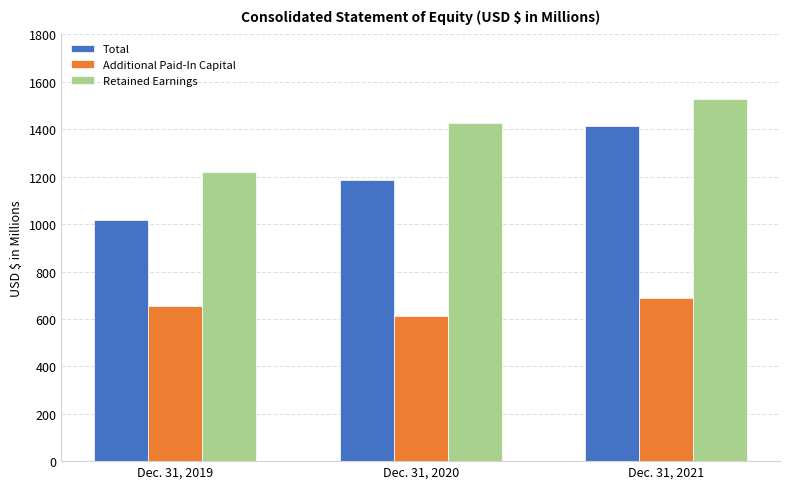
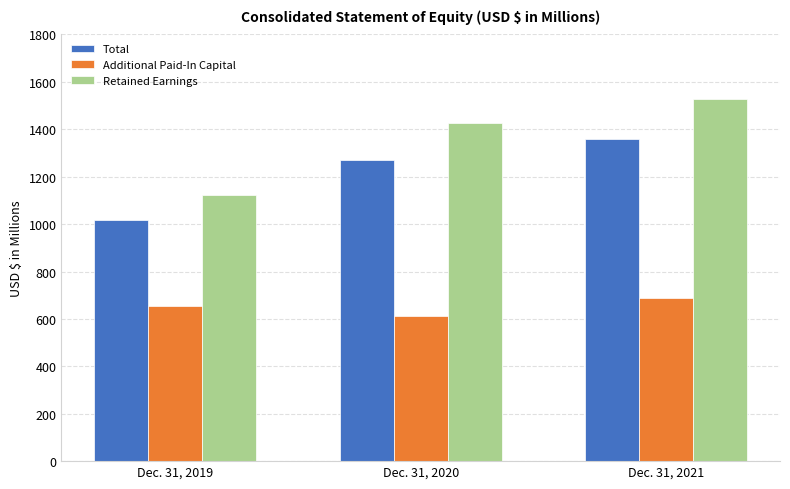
  {
    "Total": {
      "Dec. 31, 2019": 1020,
-     "Dec. 31, 2020": 1190,
-     "Dec. 31, 2021": 1420
+     "Dec. 31, 2020": 1270,
+     "Dec. 31, 2021": 1360
    },
    "Additional Paid-In Capital": {
      "Dec. 31, 2019": 660,
      "Dec. 31, 2020": 610,
      "Dec. 31, 2021": 690
    },
    "Retained Earnings": {
-     "Dec. 31, 2019": 1220,
+     "Dec. 31, 2019": 1120,
      "Dec. 31, 2020": 1430,
      "Dec. 31, 2021": 1530
    }
  }
